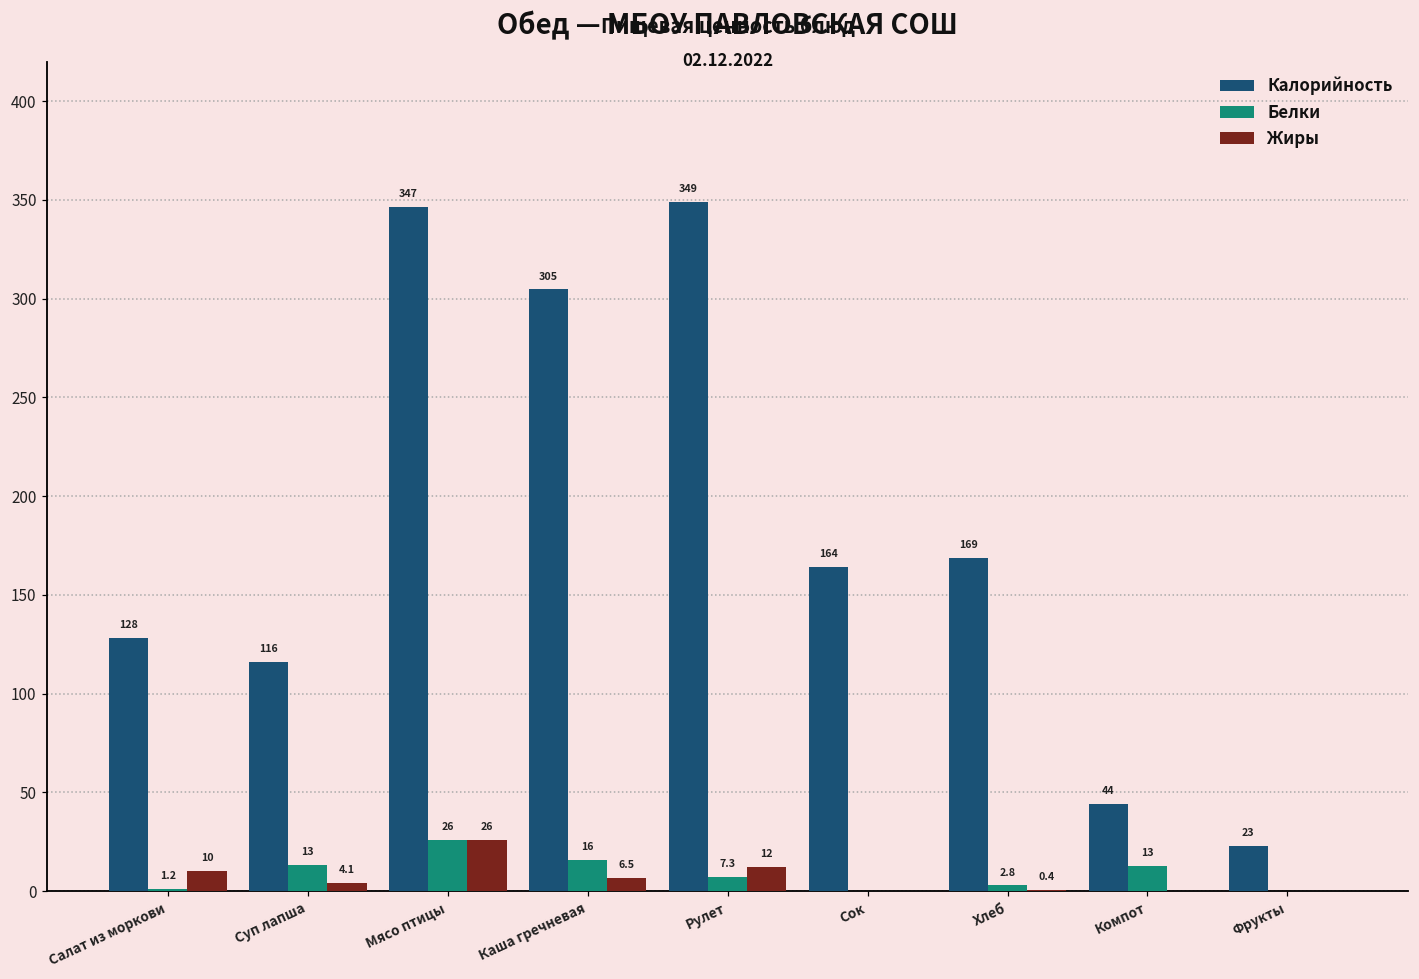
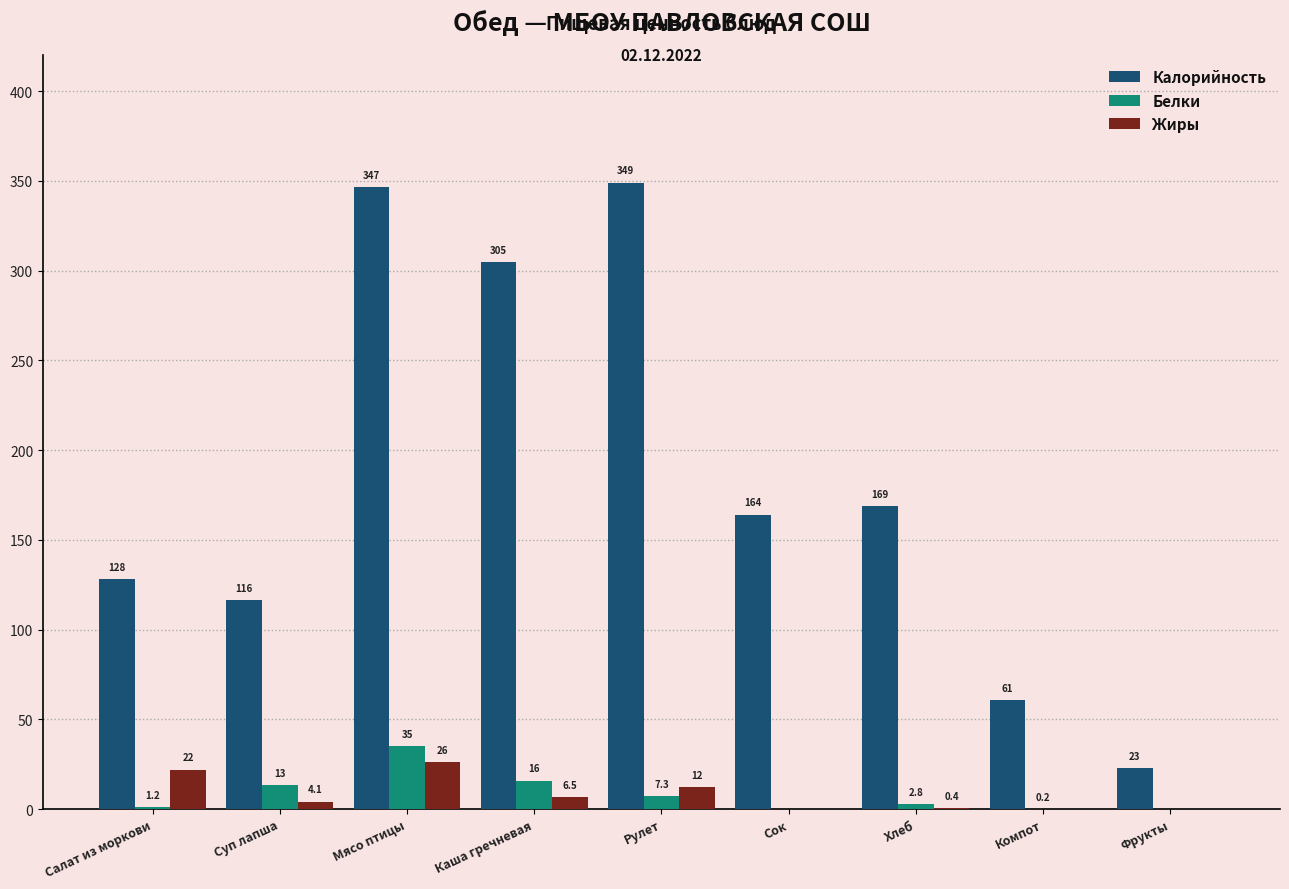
  {
    "Калорийность": {
      "Салат из моркови": 128,
      "Суп лапша": 116,
      "Мясо птицы": 347,
      "Каша гречневая": 305,
      "Рулет": 349,
      "Сок": 164,
      "Хлеб": 169,
-     "Компот": 44,
+     "Компот": 61,
      "Фрукты": 23
    },
    "Белки": {
      "Салат из моркови": 1.2,
      "Суп лапша": 13,
-     "Мясо птицы": 26,
+     "Мясо птицы": 35,
      "Каша гречневая": 16,
      "Рулет": 7.3,
      "Хлеб": 2.8,
-     "Компот": 13
+     "Компот": 0.2
    },
    "Жиры": {
-     "Салат из моркови": 10,
+     "Салат из моркови": 22,
      "Суп лапша": 4.1,
      "Мясо птицы": 26,
      "Каша гречневая": 6.5,
      "Рулет": 12,
      "Хлеб": 0.4
    }
  }
